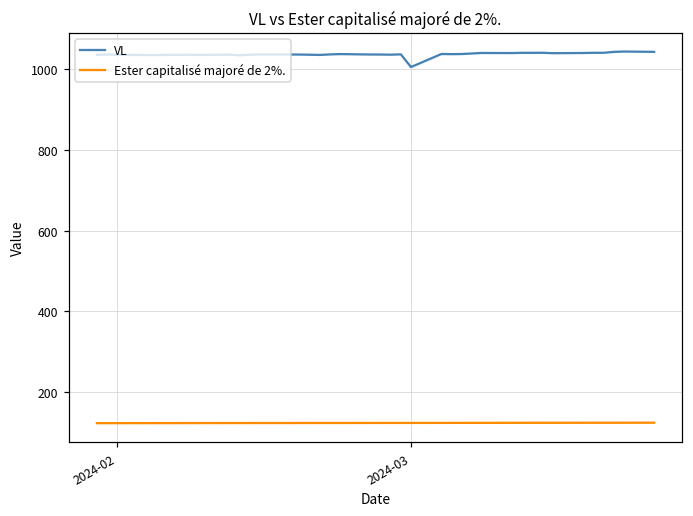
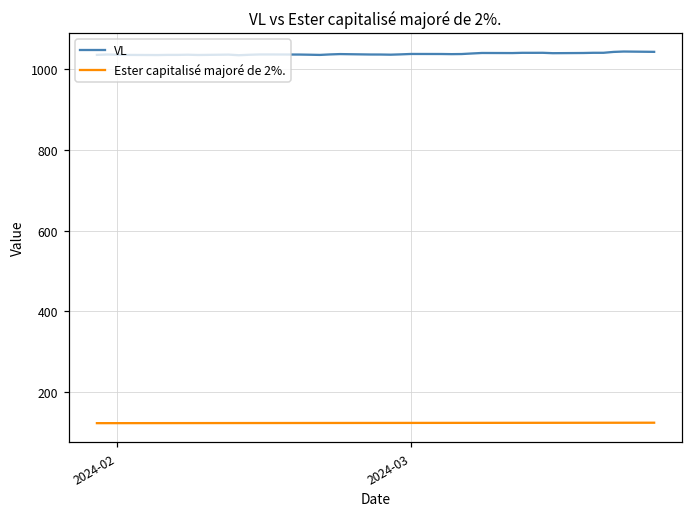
  {
    "VL": {
-     "2024-03": 1000
+     "2024-03": 1040
    },
    "Ester capitalisé majoré de 2%.": {
      "2024-02": 120,
      "2024-03": 120
    }
  }
